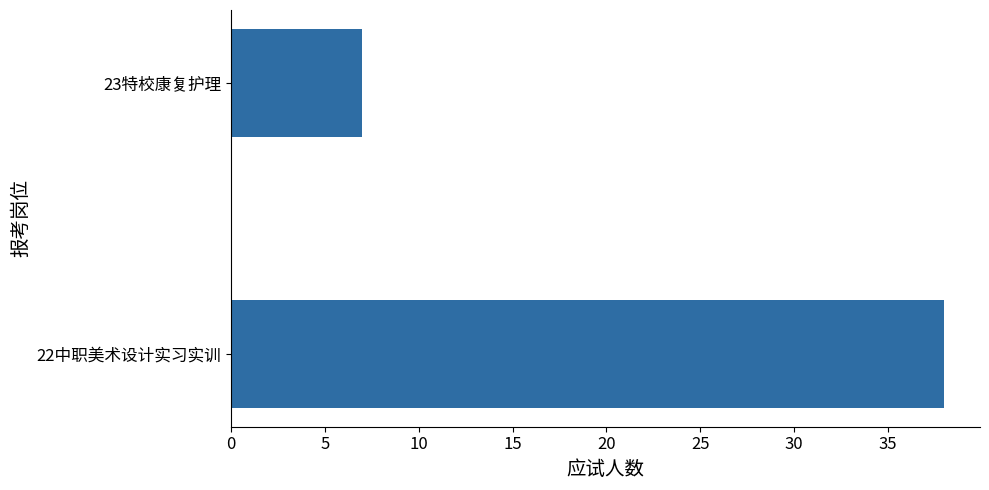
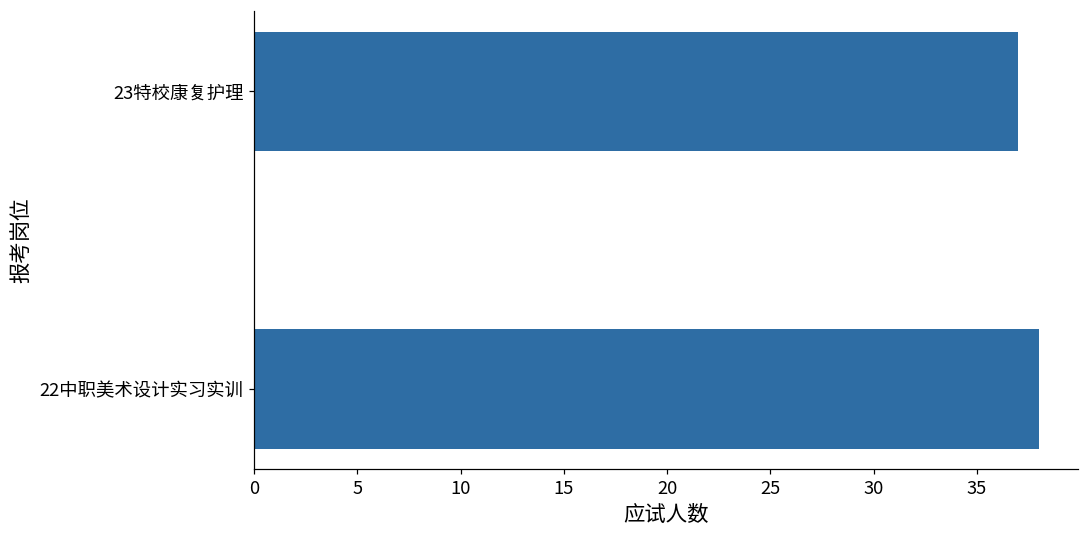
  {
-   "23特校康复护理": 7,
+   "23特校康复护理": 37,
    "22中职美术设计实习实训": 38
  }
